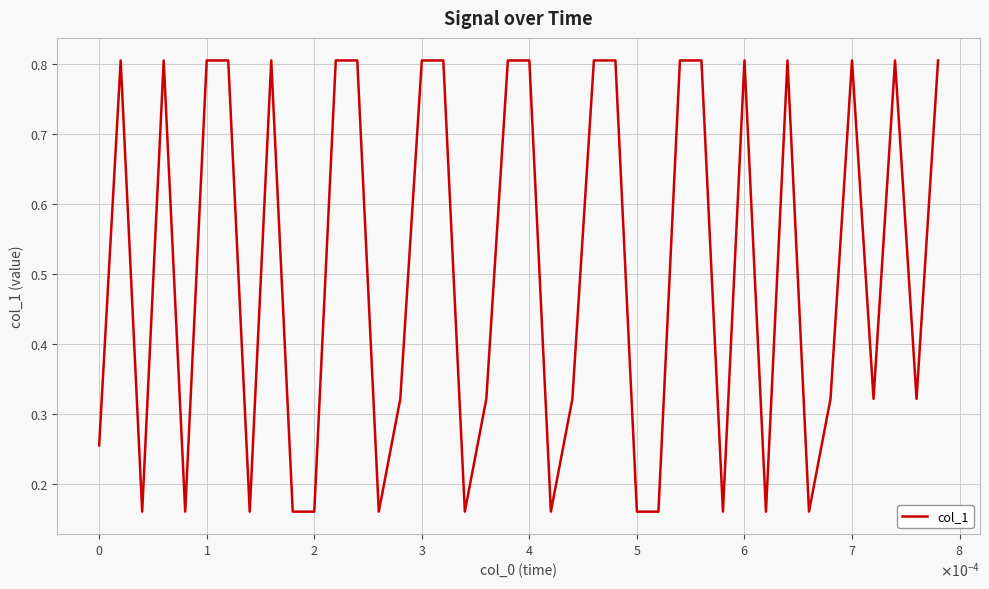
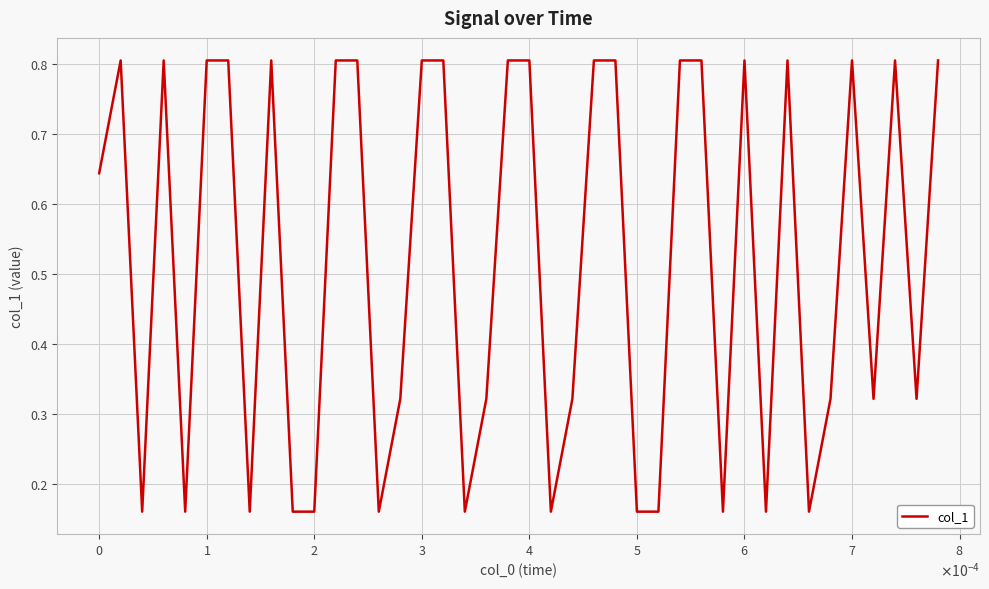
  {
-   "0": 0.26,
+   "0": 0.64,
    "1": 0.80,
    "2": 0.16,
    "3": 0.80,
    "4": 0.80,
    "5": 0.16,
    "6": 0.80,
    "7": 0.80
  }
